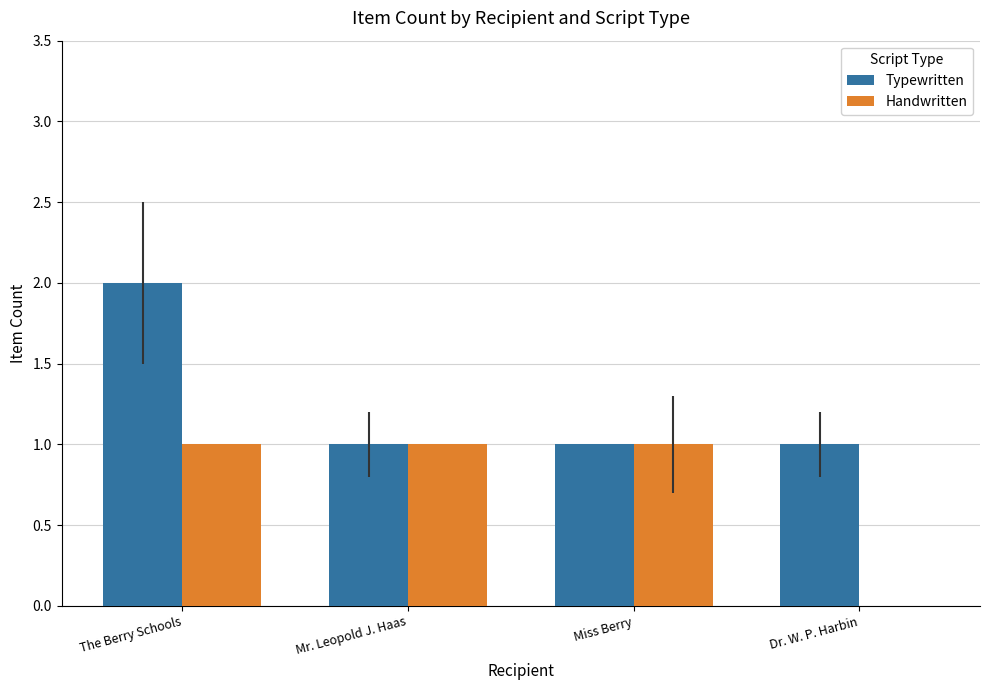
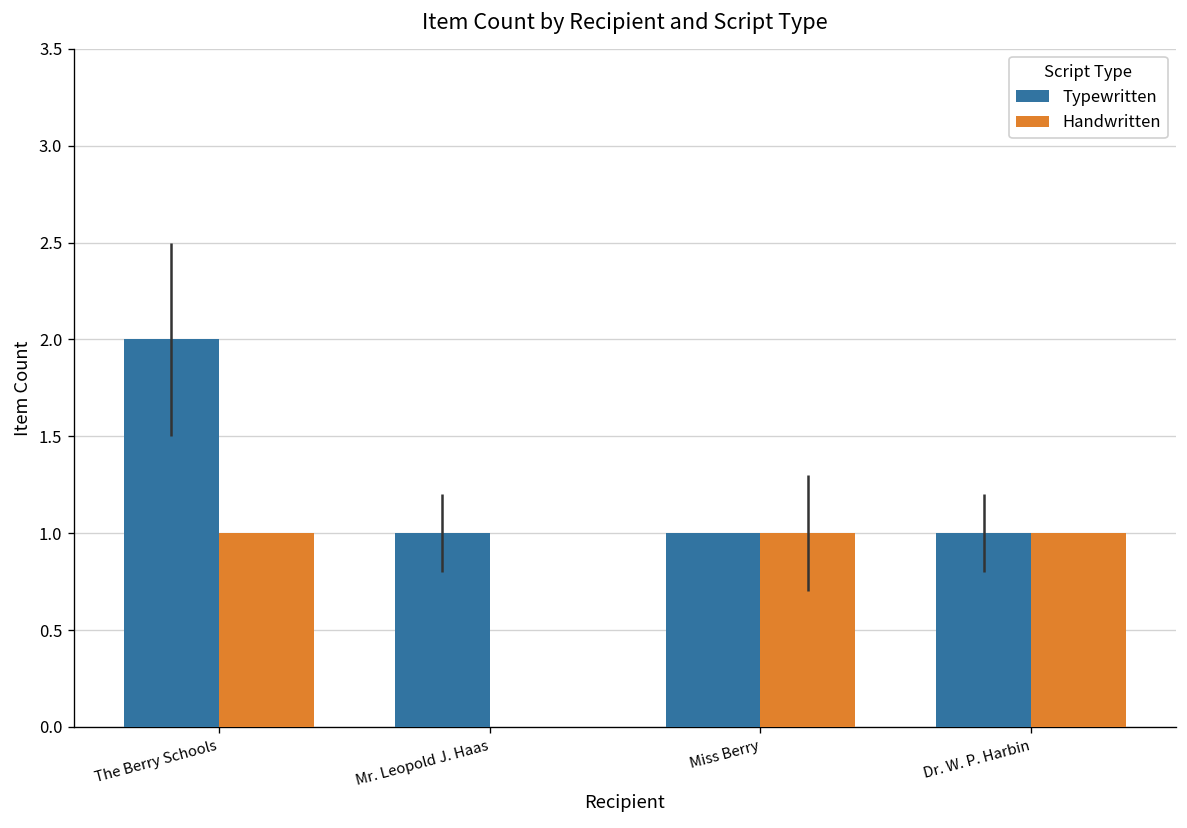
  {
    "Typewritten": {
      "The Berry Schools": 2,
      "Mr. Leopold J. Haas": 1,
      "Miss Berry": 1,
      "Dr. W. P. Harbin": 1
    },
    "Handwritten": {
      "The Berry Schools": 1,
-     "Mr. Leopold J. Haas": 1,
+     "Mr. Leopold J. Haas": 0,
      "Miss Berry": 1,
-     "Dr. W. P. Harbin": 0
+     "Dr. W. P. Harbin": 1
    }
  }
